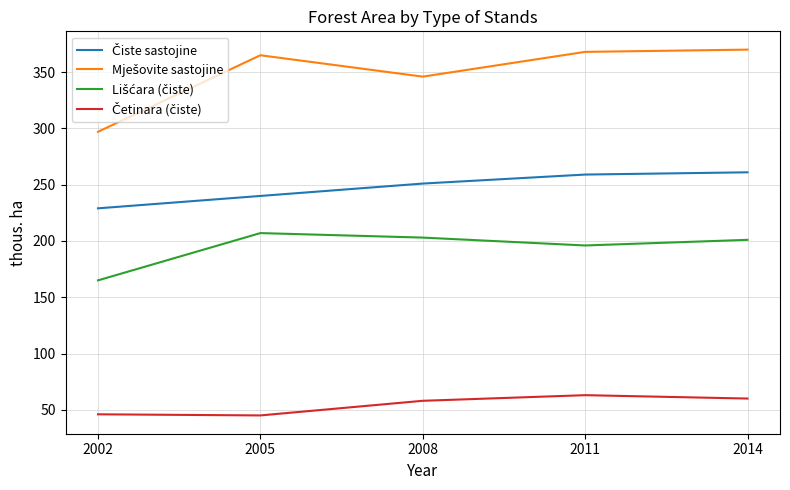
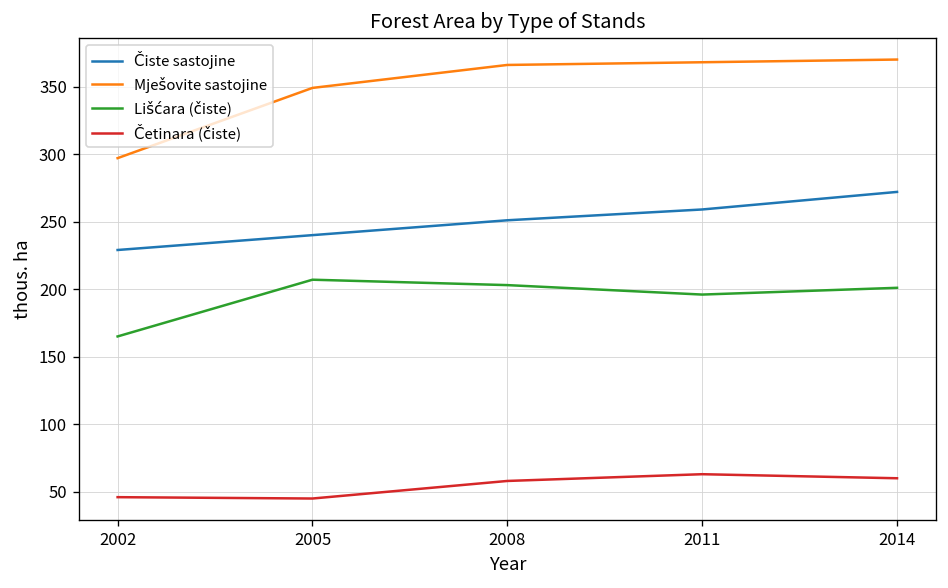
  {
    "Čiste sastojine": {
      "2002": 229,
      "2005": 240,
      "2008": 251,
      "2011": 259,
-     "2014": 261
+     "2014": 272
    },
    "Mješovite sastojine": {
      "2002": 297,
-     "2005": 365,
-     "2008": 346,
+     "2005": 349,
+     "2008": 366,
      "2011": 368,
      "2014": 370
    },
    "Lišćara (čiste)": {
      "2002": 165,
      "2005": 207,
      "2008": 203,
      "2011": 196,
      "2014": 201
    },
    "Četinara (čiste)": {
      "2002": 46,
      "2005": 45,
      "2008": 58,
      "2011": 63,
      "2014": 60
    }
  }
